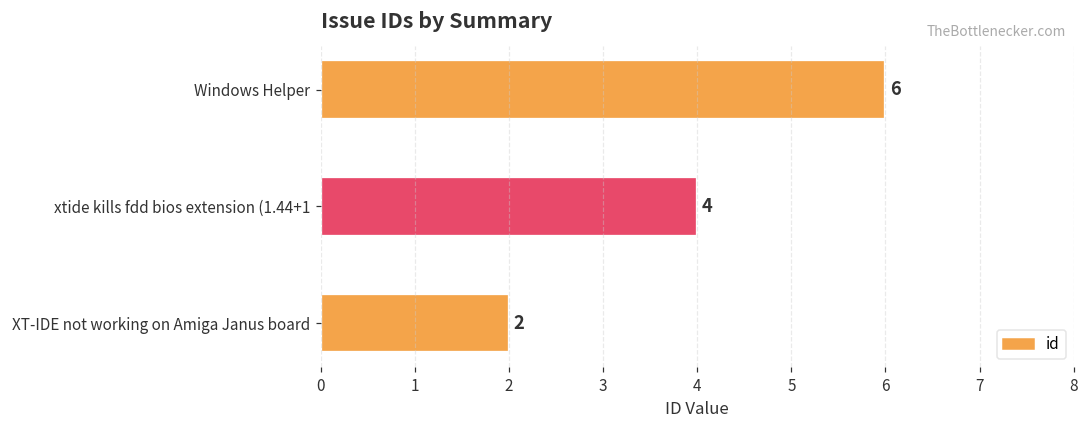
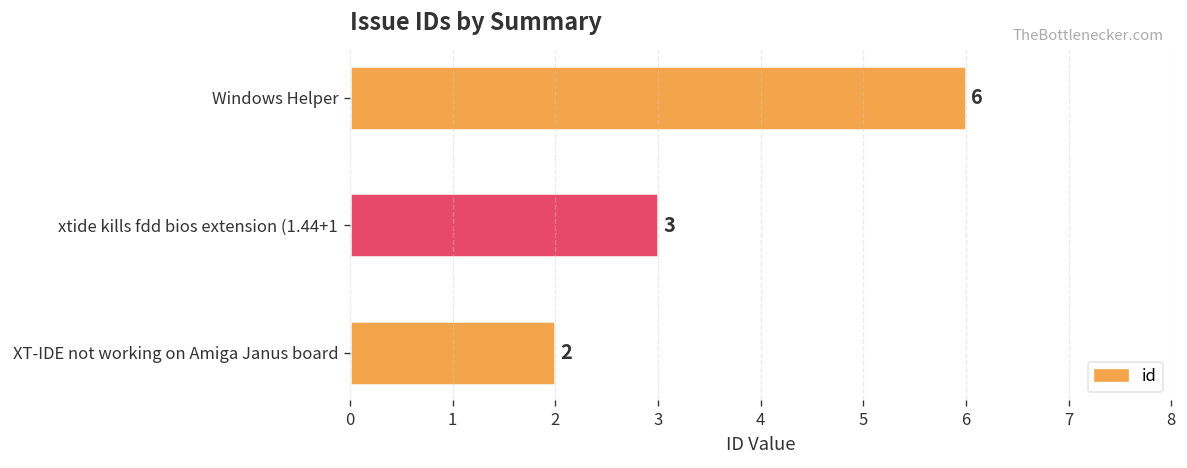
  {
    "Windows Helper": 6,
-   "xtide kills fdd bios extension (1.44+1": 4,
+   "xtide kills fdd bios extension (1.44+1": 3,
    "XT-IDE not working on Amiga Janus board": 2
  }
